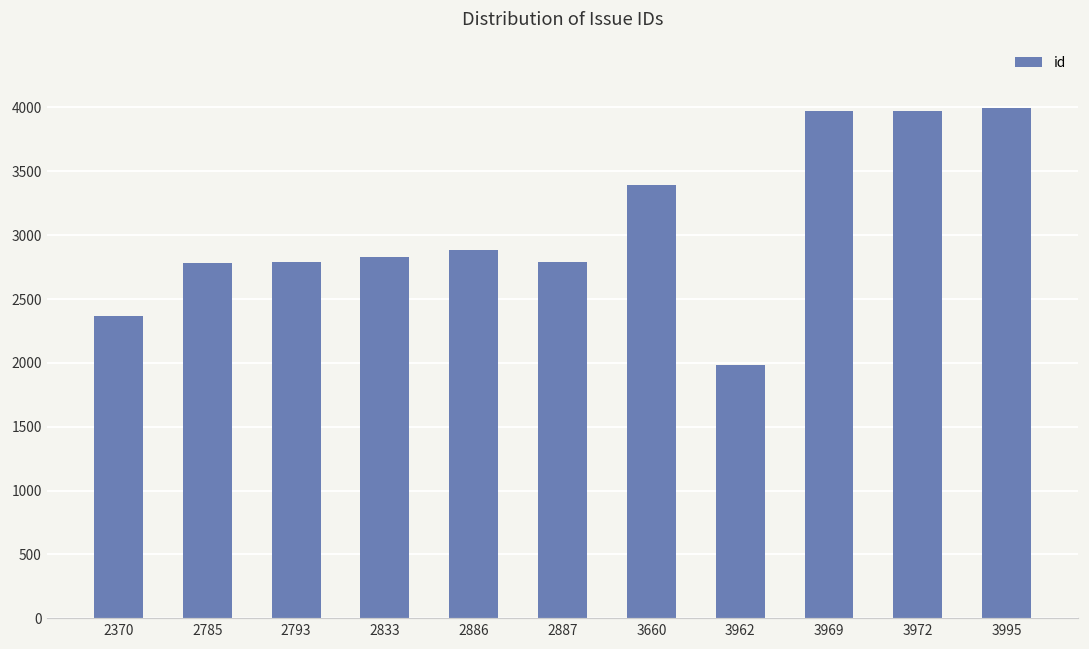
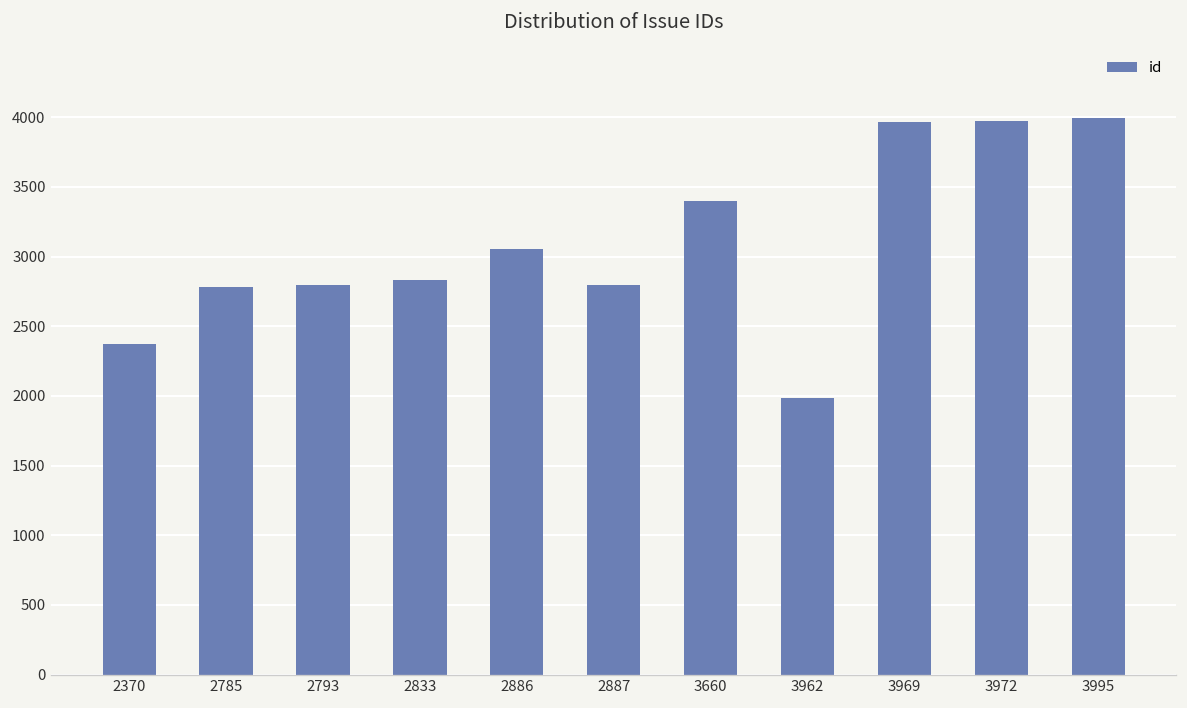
  {
    "2370": 2370,
    "2785": 2790,
    "2793": 2790,
    "2833": 2830,
-   "2886": 2890,
+   "2886": 3050,
    "2887": 2790,
    "3660": 3400,
    "3962": 1980,
    "3969": 3970,
    "3972": 3970,
    "3995": 4000
  }
